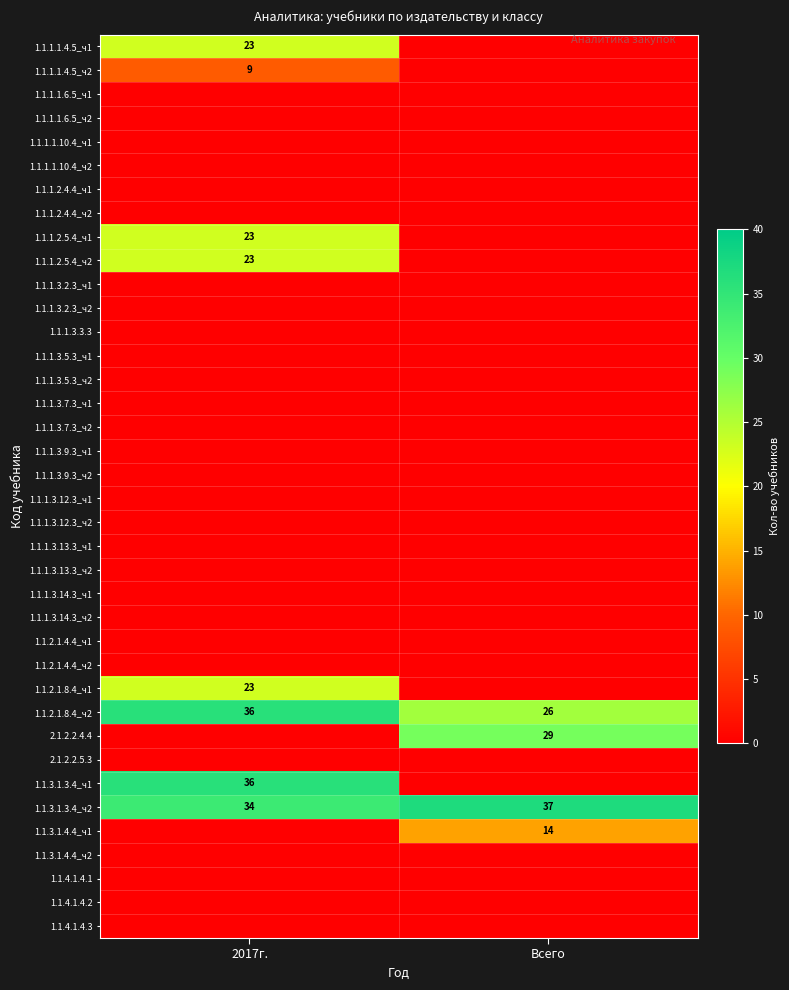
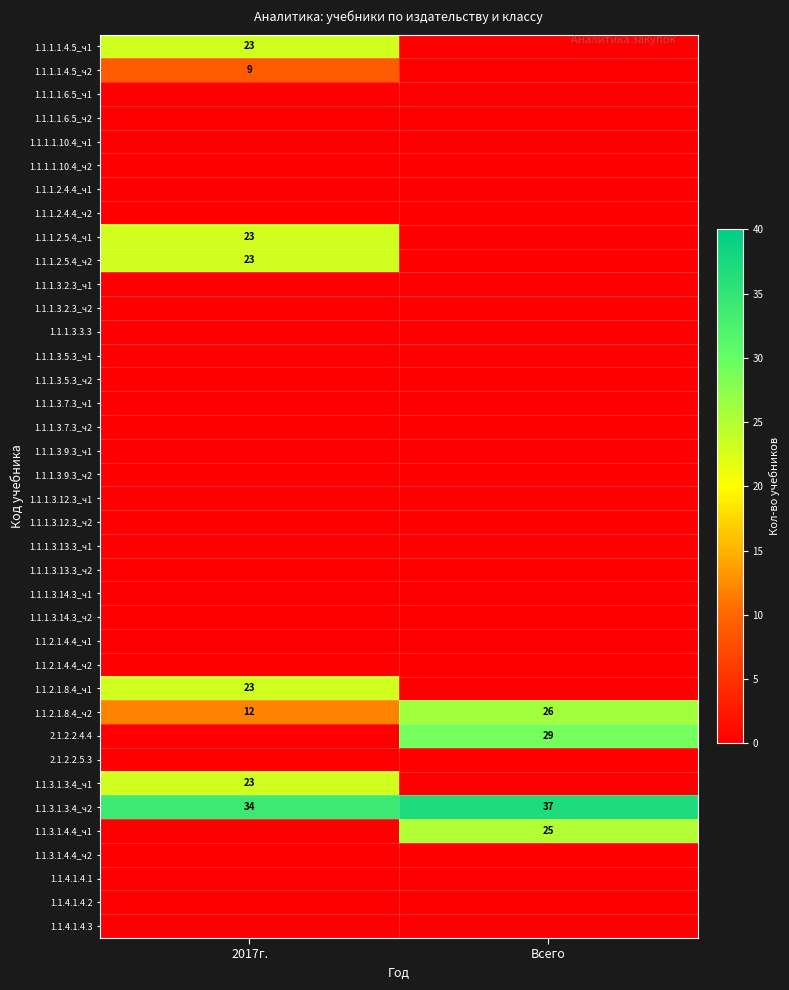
  {
    "1.1.1.1.4.5_ч1": {
      "2017г.": 23
    },
    "1.1.1.1.4.5_ч2": {
      "2017г.": 9
    },
    "1.1.1.2.5.4_ч1": {
      "2017г.": 23
    },
    "1.1.1.2.5.4_ч2": {
      "2017г.": 23
    },
    "1.1.2.1.8.4_ч1": {
      "2017г.": 23
    },
    "1.1.2.1.8.4_ч2": {
-     "2017г.": 36,
+     "2017г.": 12,
      "Всего": 26
    },
    "2.1.2.2.4.4": {
      "Всего": 29
    },
    "1.1.3.1.3.4_ч1": {
-     "2017г.": 36
+     "2017г.": 23
    },
    "1.1.3.1.3.4_ч2": {
      "2017г.": 34,
      "Всего": 37
    },
    "1.1.3.1.4.4_ч1": {
-     "Всего": 14
+     "Всего": 25
    }
  }
